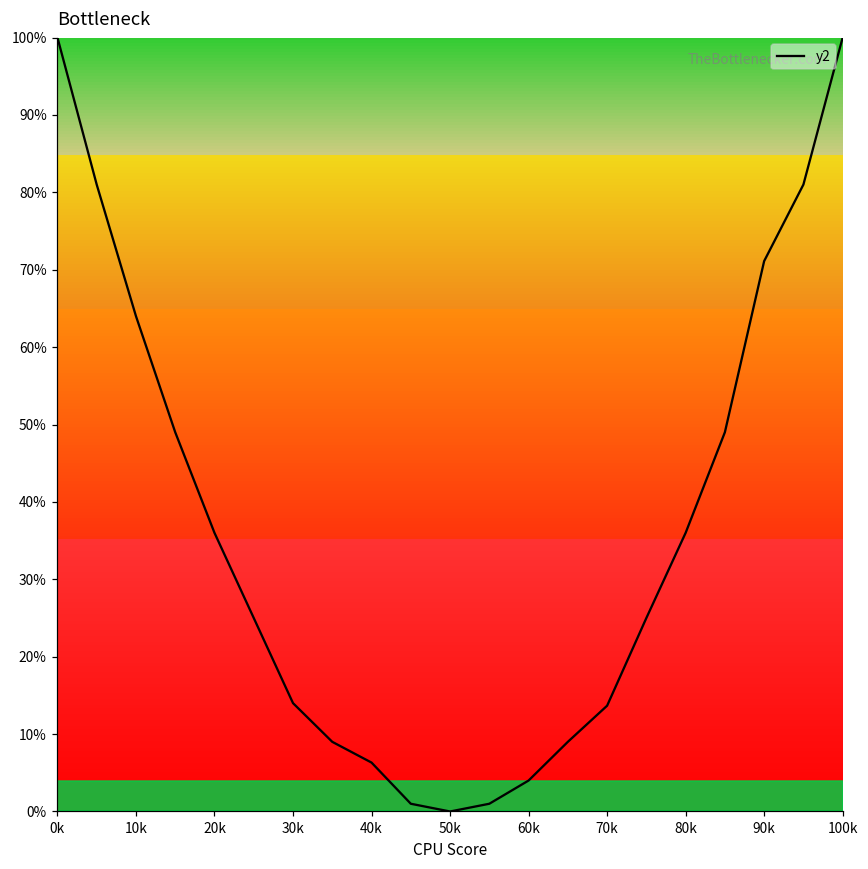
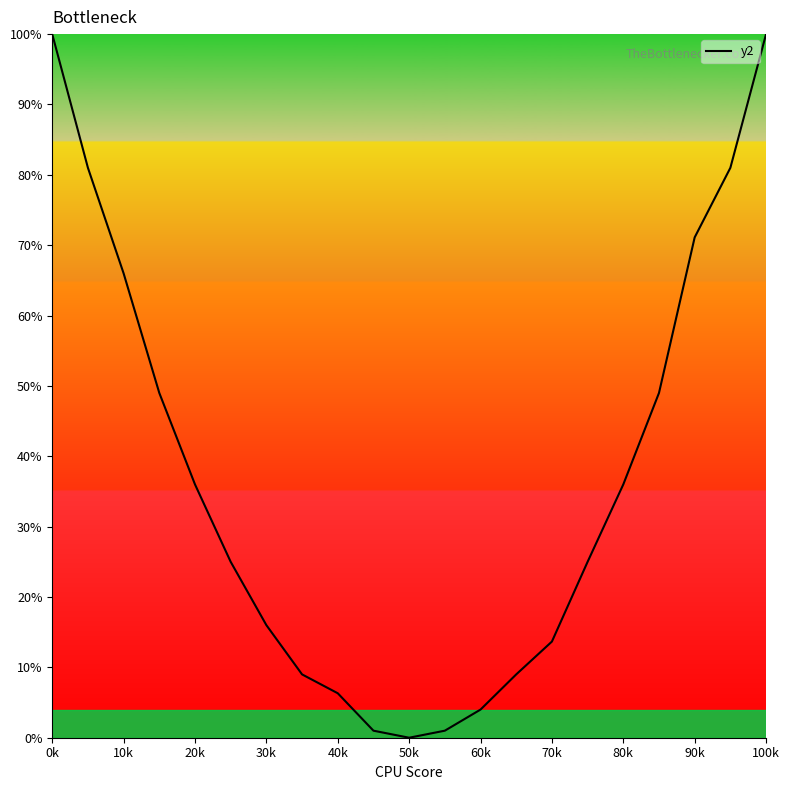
  {
    "0k": "100%",
-   "10k": "64%",
+   "10k": "66%",
    "20k": "36%",
-   "30k": "14%",
+   "30k": "16%",
    "40k": "6%",
    "70k": "14%",
    "80k": "36%",
    "90k": "71%",
    "100k": "100%"
  }
